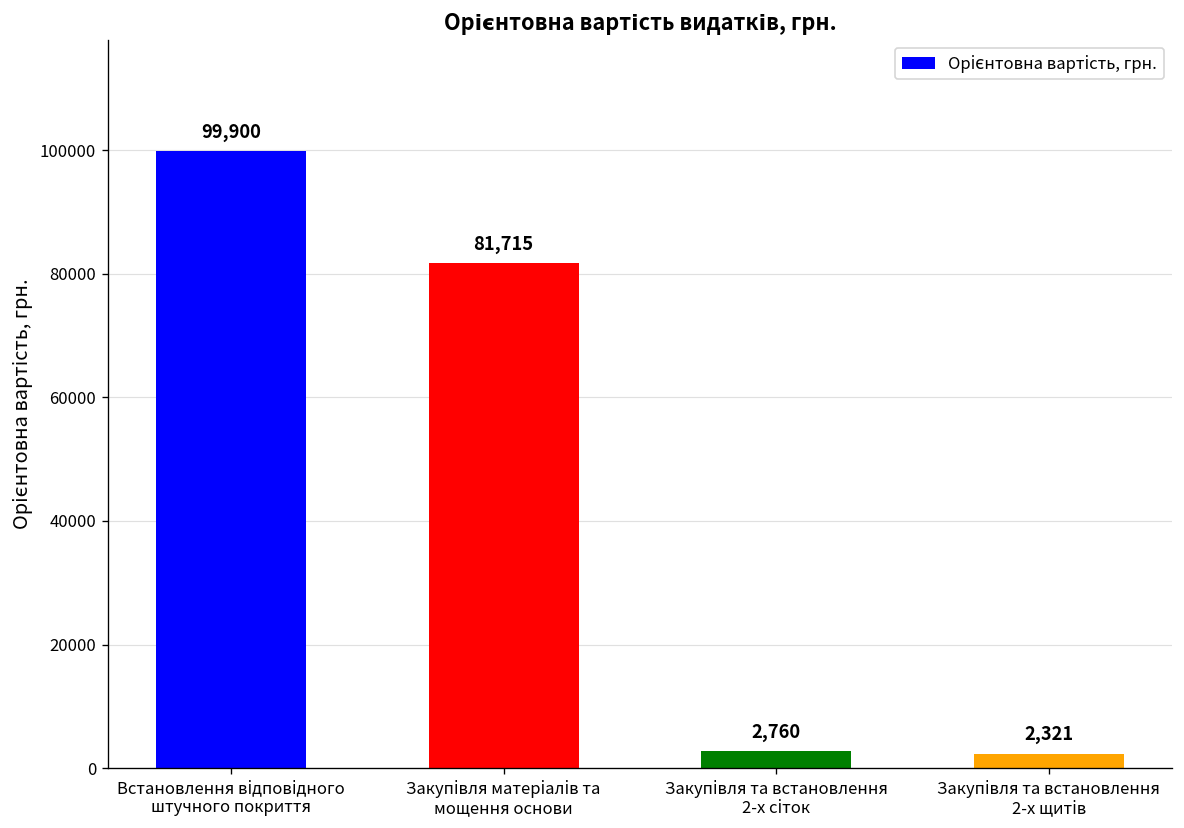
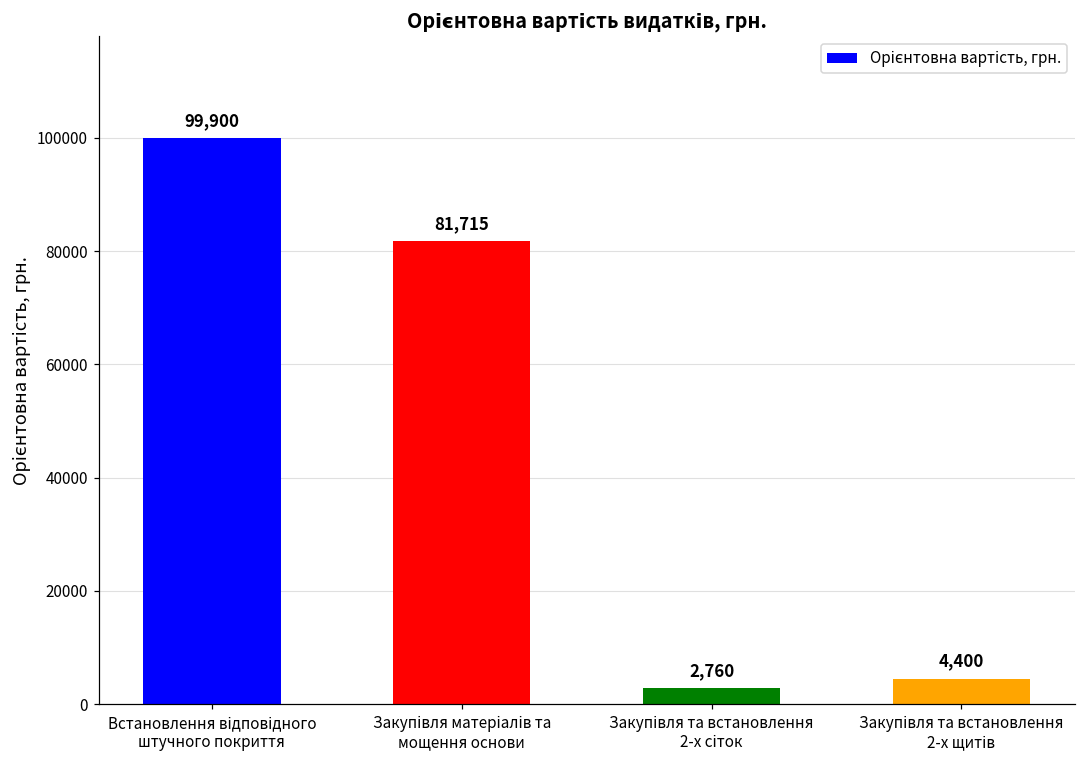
  {
    "Встановлення відповідного штучного покриття": "99,900",
    "Закупівля матеріалів та мощення основи": "81,715",
    "Закупівля та встановлення 2-х сіток": "2,760",
-   "Закупівля та встановлення 2-х щитів": "2,321"
+   "Закупівля та встановлення 2-х щитів": "4,400"
  }
